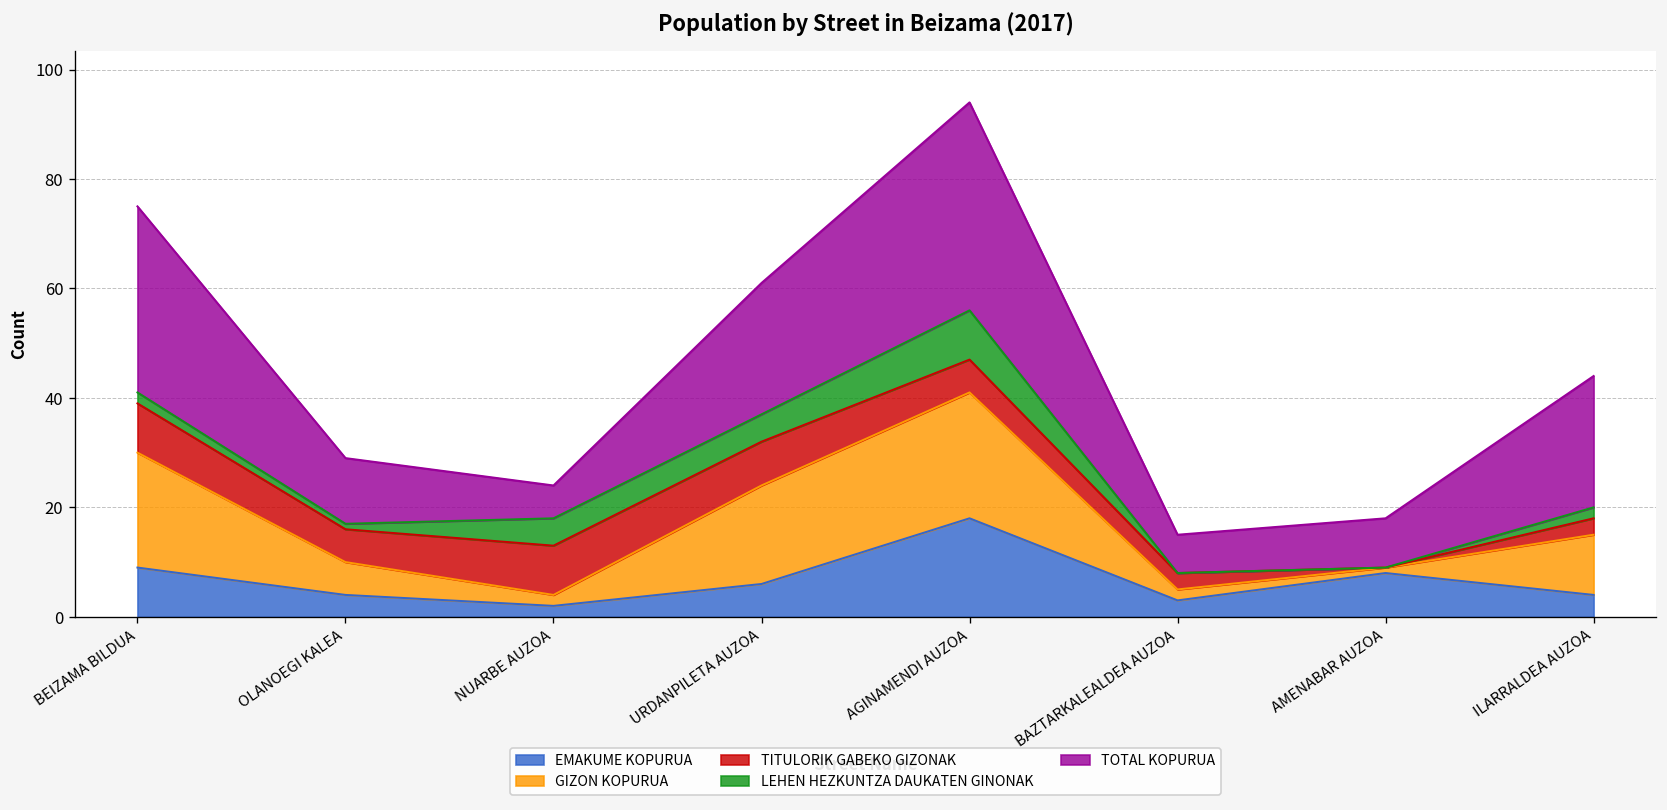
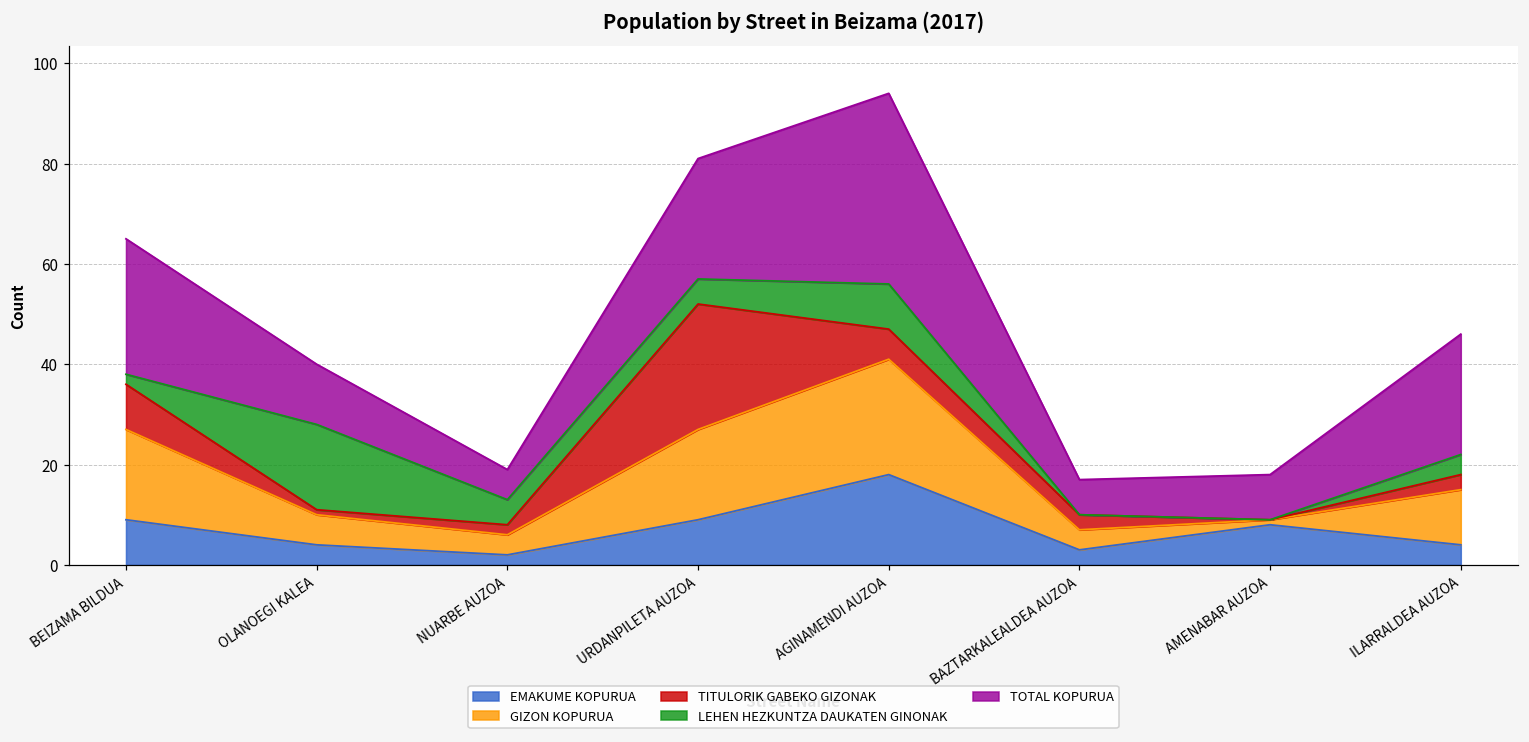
  {
    "EMAKUME KOPURUA": {
      "BEIZAMA BILDUA": 9,
      "OLANOEGI KALEA": 4,
      "NUARBE AUZOA": 2,
-     "URDANPILETA AUZOA": 6,
+     "URDANPILETA AUZOA": 9,
      "AGINAMENDI AUZOA": 18,
      "BAZTARKALEALDEA AUZOA": 3,
      "AMENABAR AUZOA": 8,
      "ILARRALDEA AUZOA": 4
    },
    "GIZON KOPURUA": {
-     "BEIZAMA BILDUA": 21,
+     "BEIZAMA BILDUA": 18,
      "OLANOEGI KALEA": 6,
-     "NUARBE AUZOA": 2,
+     "NUARBE AUZOA": 4,
      "URDANPILETA AUZOA": 18,
      "AGINAMENDI AUZOA": 23,
-     "BAZTARKALEALDEA AUZOA": 2,
+     "BAZTARKALEALDEA AUZOA": 4,
      "ILARRALDEA AUZOA": 11
    },
    "TITULORIK GABEKO GIZONAK": {
      "BEIZAMA BILDUA": 9,
-     "OLANOEGI KALEA": 6,
-     "NUARBE AUZOA": 9,
-     "URDANPILETA AUZOA": 8,
+     "OLANOEGI KALEA": 1,
+     "NUARBE AUZOA": 2,
+     "URDANPILETA AUZOA": 25,
      "AGINAMENDI AUZOA": 6,
      "ILARRALDEA AUZOA": 3
    },
    "LEHEN HEZKUNTZA DAUKATEN GINONAK": {
      "BEIZAMA BILDUA": 2,
-     "OLANOEGI KALEA": 1,
+     "OLANOEGI KALEA": 17,
      "NUARBE AUZOA": 5,
      "URDANPILETA AUZOA": 5,
      "AGINAMENDI AUZOA": 9,
-     "ILARRALDEA AUZOA": 2
+     "ILARRALDEA AUZOA": 4
    },
    "TOTAL KOPURUA": {
-     "BEIZAMA BILDUA": 34,
+     "BEIZAMA BILDUA": 27,
      "OLANOEGI KALEA": 12,
      "NUARBE AUZOA": 6,
      "URDANPILETA AUZOA": 24,
      "AGINAMENDI AUZOA": 38,
      "BAZTARKALEALDEA AUZOA": 7,
      "AMENABAR AUZOA": 9,
      "ILARRALDEA AUZOA": 24
    }
  }
